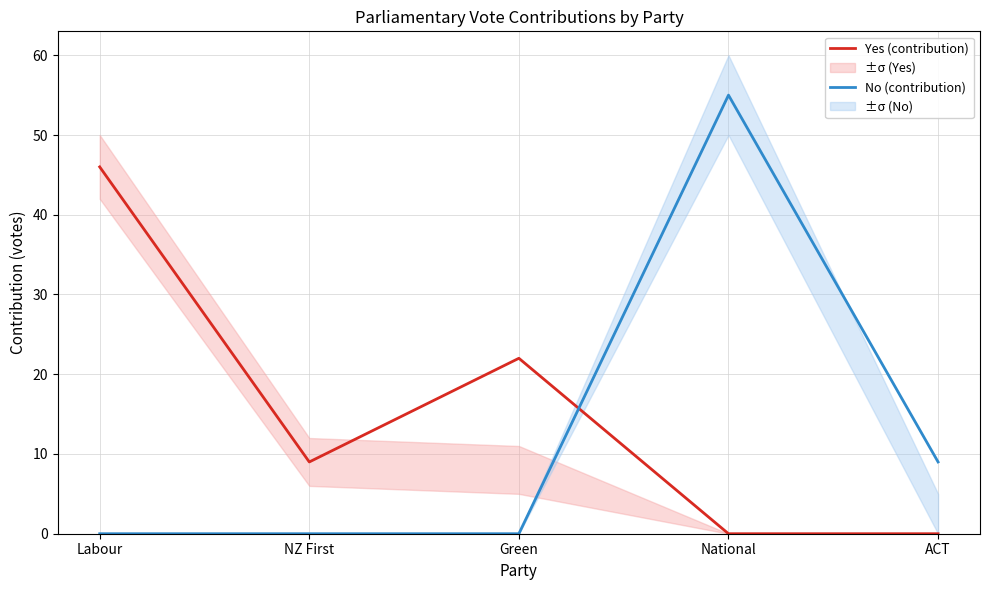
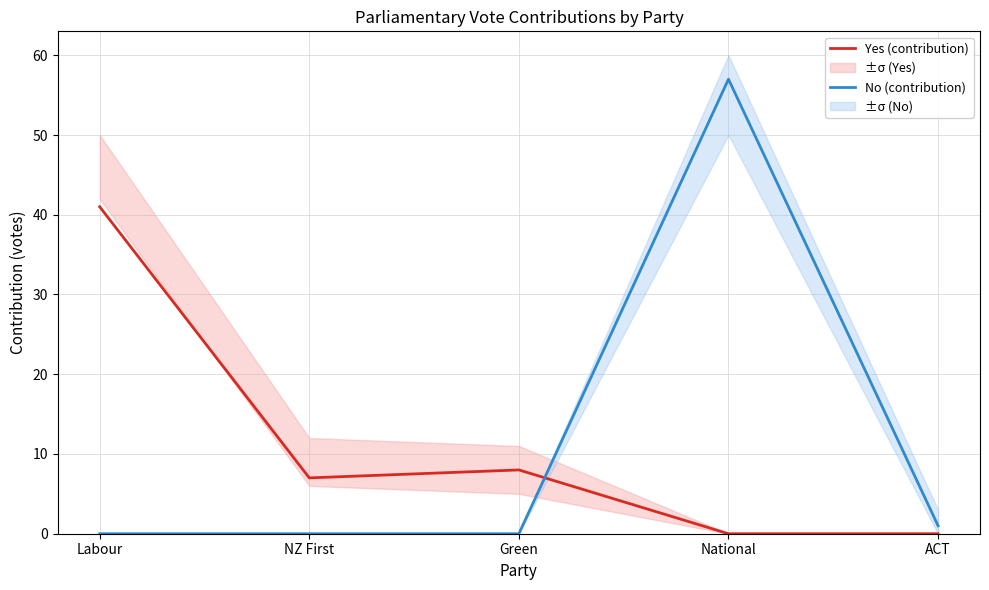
  {
    "Yes (contribution)": {
-     "Labour": 46,
-     "NZ First": 9,
-     "Green": 22
+     "Labour": 41,
+     "NZ First": 7,
+     "Green": 8
    },
    "No (contribution)": {
-     "National": 55,
-     "ACT": 9
+     "National": 57,
+     "ACT": 1
    },
    "±σ (No)": {
-     "ACT": 5
+     "ACT": 3
    }
  }
